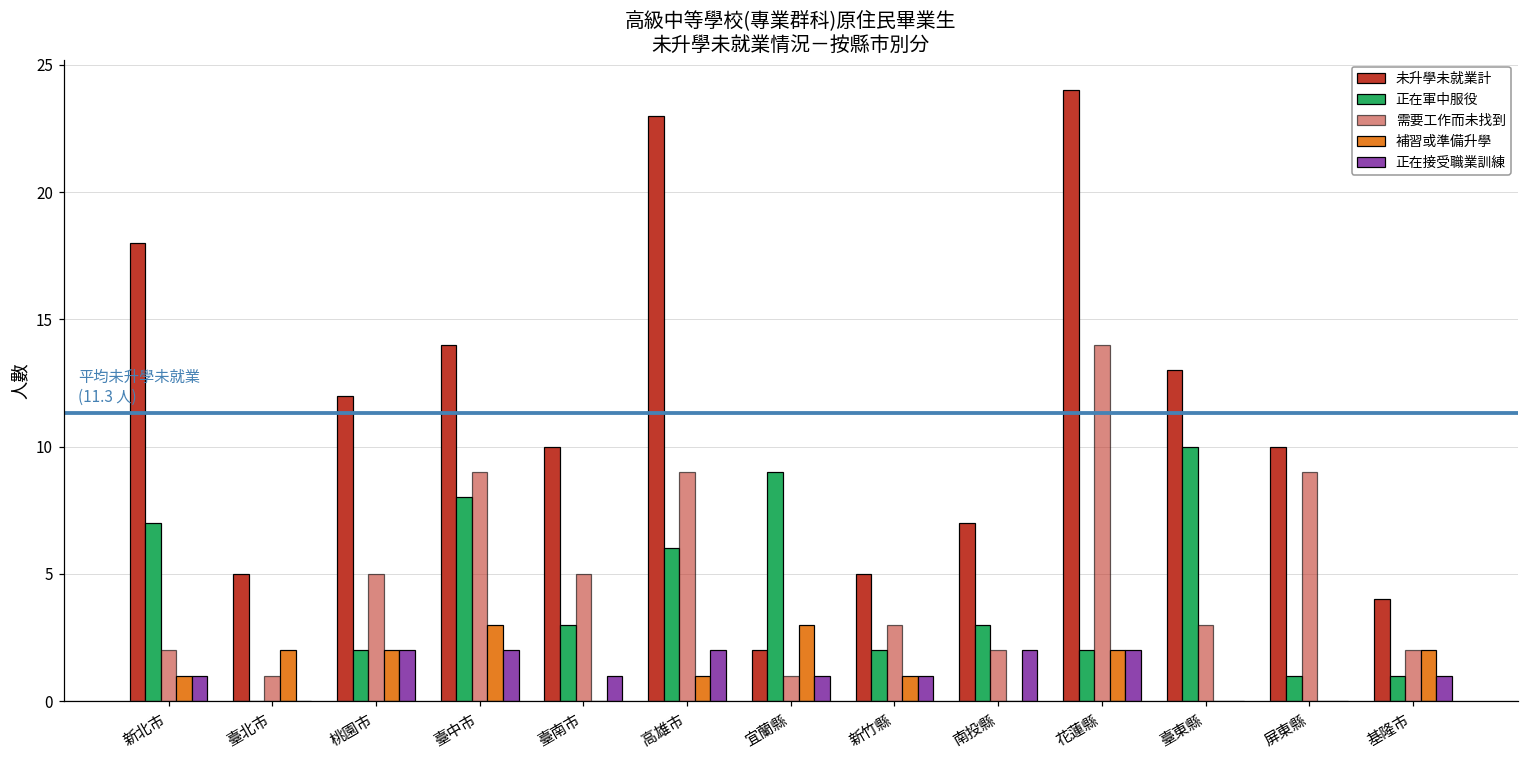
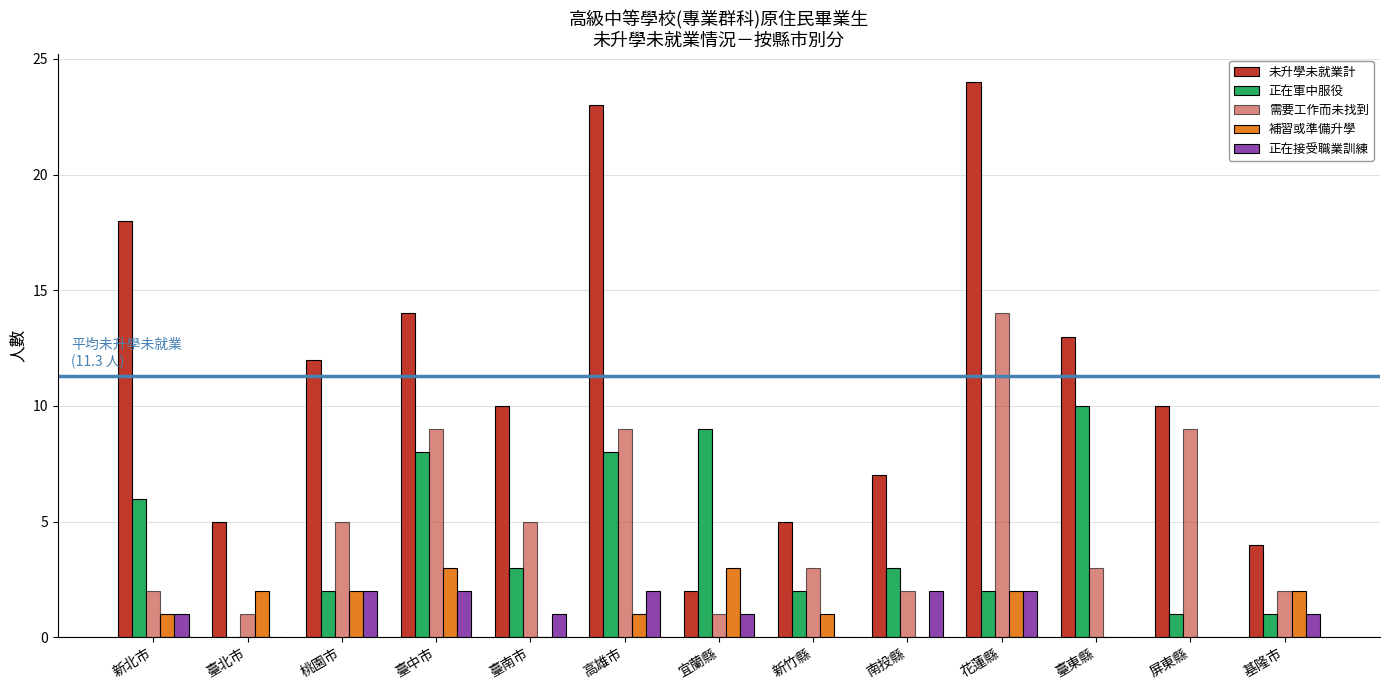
  {
    "正在軍中服役": {
-     "新北市": 7,
+     "新北市": 6,
      "臺北市": 0,
      "桃園市": 2,
      "臺中市": 8,
      "臺南市": 3,
-     "高雄市": 6,
+     "高雄市": 8,
      "宜蘭縣": 9,
      "新竹縣": 2,
      "南投縣": 3,
      "花蓮縣": 2,
      "臺東縣": 10,
      "屏東縣": 1,
      "基隆市": 1
    },
    "補習或準備升學": {
      "新北市": 1,
      "臺北市": 2,
      "桃園市": 2,
      "臺中市": 3,
      "臺南市": 0,
      "高雄市": 1,
      "宜蘭縣": 3,
      "新竹縣": 1,
      "南投縣": 0,
      "花蓮縣": 2,
      "臺東縣": 0,
      "屏東縣": 0,
      "基隆市": 2
    },
    "正在接受職業訓練": {
      "新北市": 1,
      "臺北市": 0,
      "桃園市": 2,
      "臺中市": 2,
      "臺南市": 1,
      "高雄市": 2,
      "宜蘭縣": 1,
-     "新竹縣": 1,
+     "新竹縣": 0,
      "南投縣": 2,
      "花蓮縣": 2,
      "臺東縣": 0,
      "屏東縣": 0,
      "基隆市": 1
    }
  }
